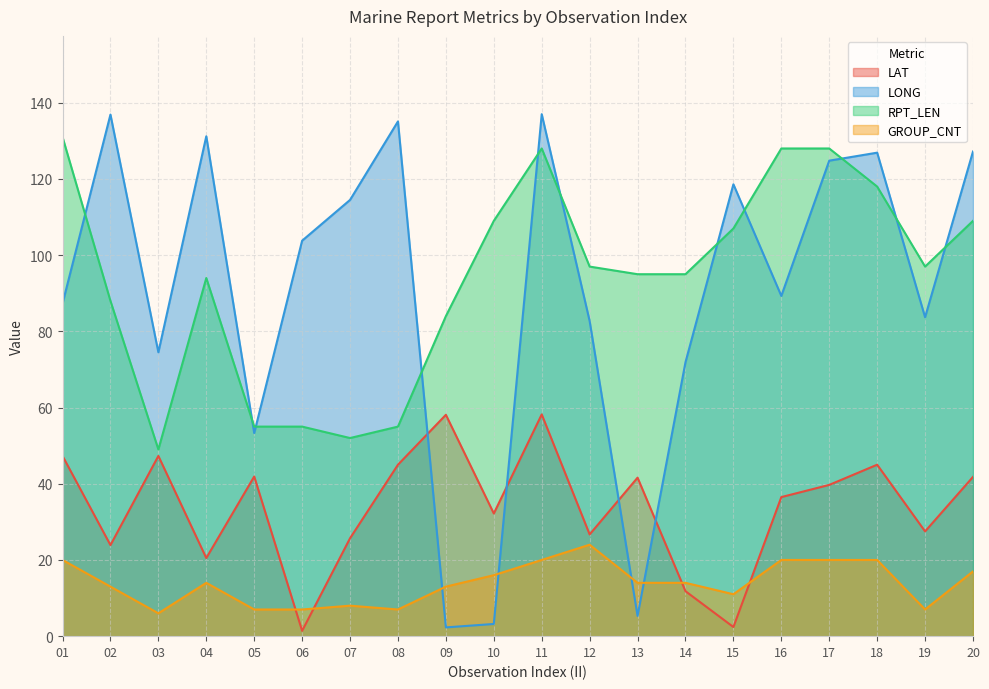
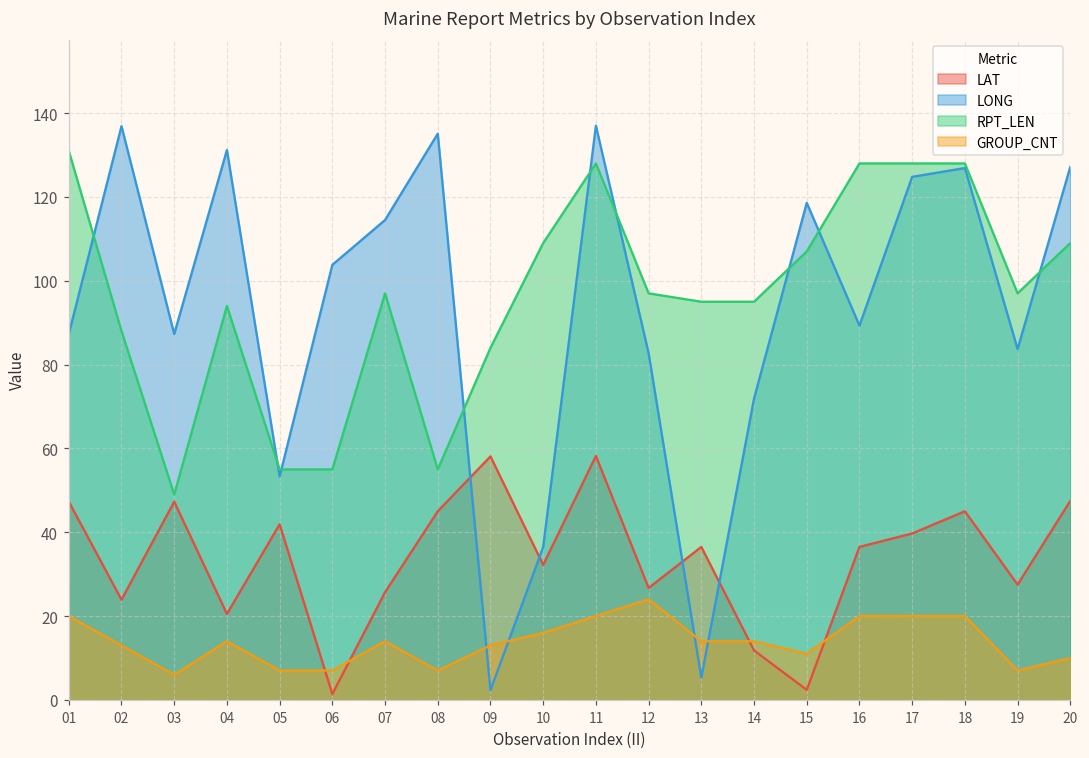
  {
    "LAT": {
      "01": 47,
      "02": 24,
      "03": 47,
      "04": 21,
      "05": 42,
      "06": 1,
      "07": 26,
      "08": 45,
      "09": 58,
      "10": 32,
      "11": 58,
      "12": 27,
-     "13": 42,
+     "13": 37,
      "14": 12,
      "15": 2,
      "16": 37,
      "17": 40,
      "18": 45,
      "19": 28,
-     "20": 42
+     "20": 48
    },
    "LONG": {
      "01": 87,
      "02": 137,
-     "03": 75,
+     "03": 87,
      "04": 131,
      "05": 53,
      "06": 104,
      "07": 115,
      "08": 135,
      "09": 2,
-     "10": 3,
+     "10": 37,
      "11": 137,
      "12": 83,
      "13": 5,
      "14": 72,
      "15": 119,
      "16": 89,
      "17": 125,
      "18": 127,
      "19": 84,
      "20": 127
    },
    "RPT_LEN": {
      "01": 131,
      "02": 88,
      "03": 49,
      "04": 94,
      "05": 55,
      "06": 55,
-     "07": 52,
+     "07": 97,
      "08": 55,
      "09": 84,
      "10": 109,
      "11": 128,
      "12": 97,
      "13": 95,
      "14": 95,
      "15": 107,
      "16": 128,
      "17": 128,
-     "18": 118,
+     "18": 128,
      "19": 97,
      "20": 109
    },
    "GROUP_CNT": {
      "01": 20,
      "02": 13,
      "03": 6,
      "04": 14,
      "05": 7,
      "06": 7,
-     "07": 8,
+     "07": 14,
      "08": 7,
      "09": 13,
      "10": 16,
      "11": 20,
      "12": 24,
      "13": 14,
      "14": 14,
      "15": 11,
      "16": 20,
      "17": 20,
      "18": 20,
      "19": 7,
-     "20": 17
+     "20": 10
    }
  }
